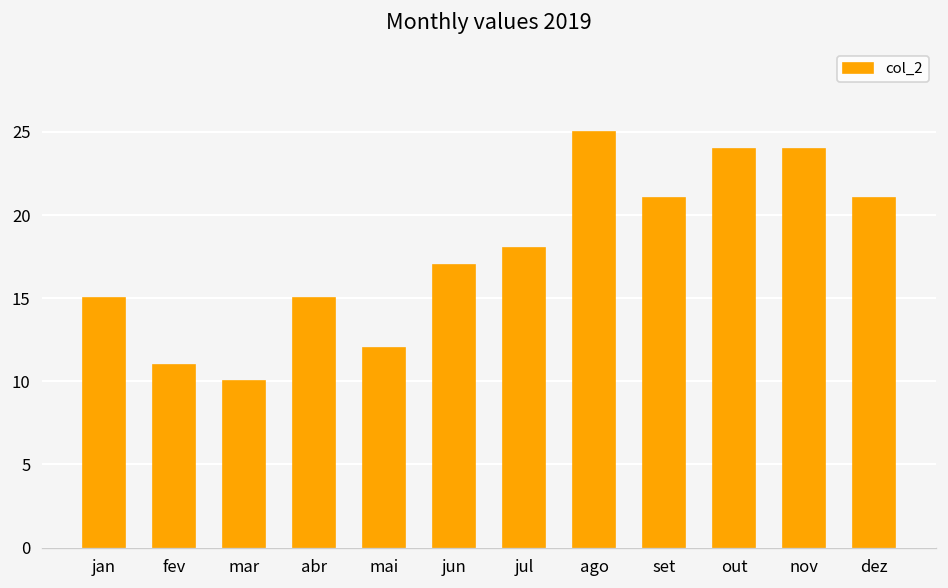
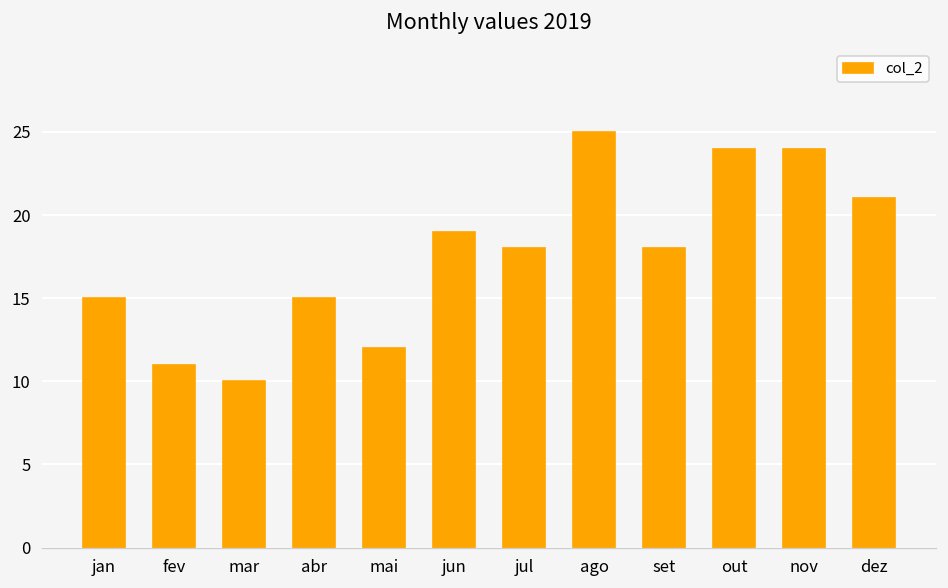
  {
    "jan": 15,
    "fev": 11,
    "mar": 10,
    "abr": 15,
    "mai": 12,
-   "jun": 17,
+   "jun": 19,
    "jul": 18,
    "ago": 25,
-   "set": 21,
+   "set": 18,
    "out": 24,
    "nov": 24,
    "dez": 21
  }
